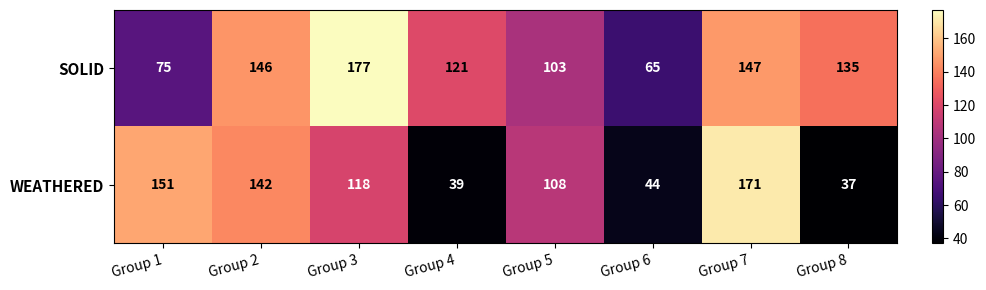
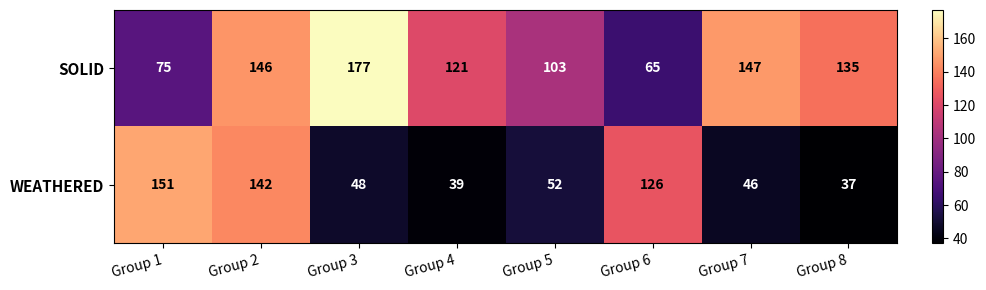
  {
    "SOLID": {
      "Group 1": 75,
      "Group 2": 146,
      "Group 3": 177,
      "Group 4": 121,
      "Group 5": 103,
      "Group 6": 65,
      "Group 7": 147,
      "Group 8": 135
    },
    "WEATHERED": {
      "Group 1": 151,
      "Group 2": 142,
-     "Group 3": 118,
+     "Group 3": 48,
      "Group 4": 39,
-     "Group 5": 108,
-     "Group 6": 44,
-     "Group 7": 171,
+     "Group 5": 52,
+     "Group 6": 126,
+     "Group 7": 46,
      "Group 8": 37
    }
  }
